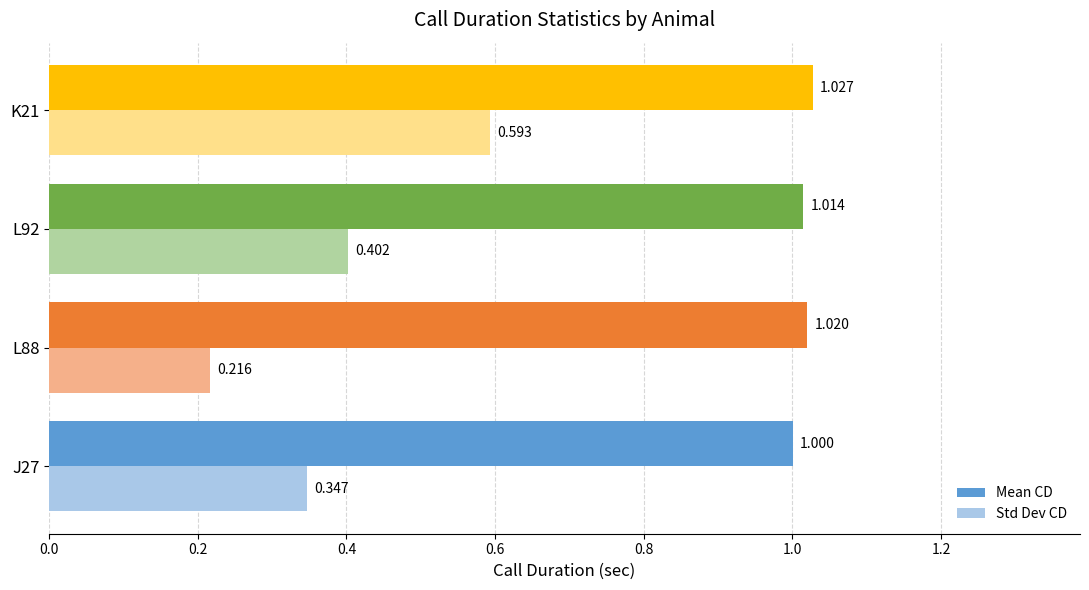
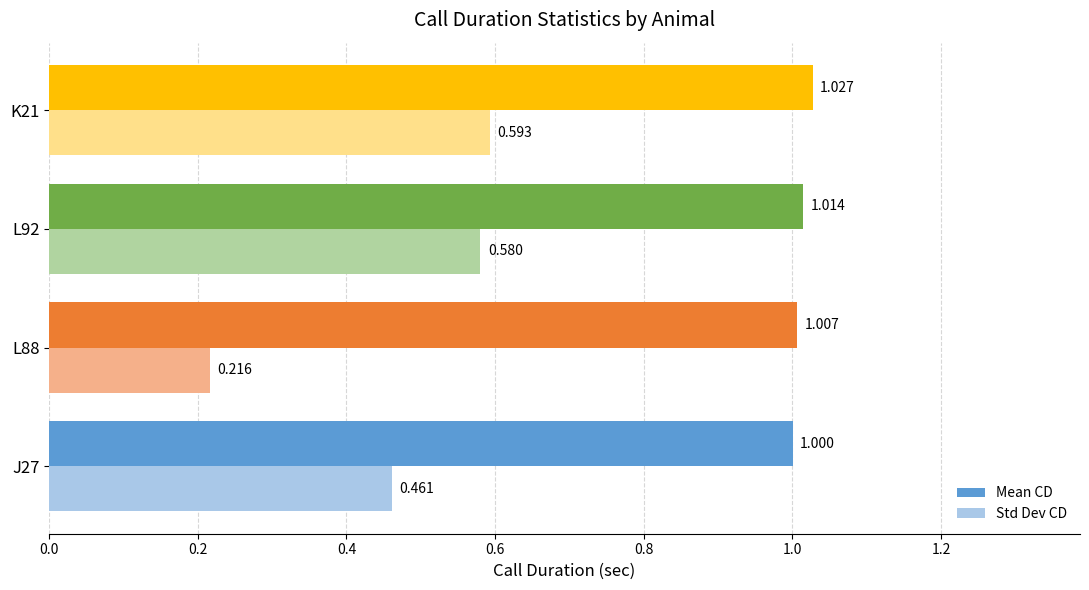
  {
    "Mean CD": {
      "K21": 1.027,
      "L92": 1.014,
-     "L88": 1.020,
+     "L88": 1.007,
      "J27": 1.000
    },
    "Std Dev CD": {
      "K21": 0.593,
-     "L92": 0.402,
+     "L92": 0.580,
      "L88": 0.216,
-     "J27": 0.347
+     "J27": 0.461
    }
  }
